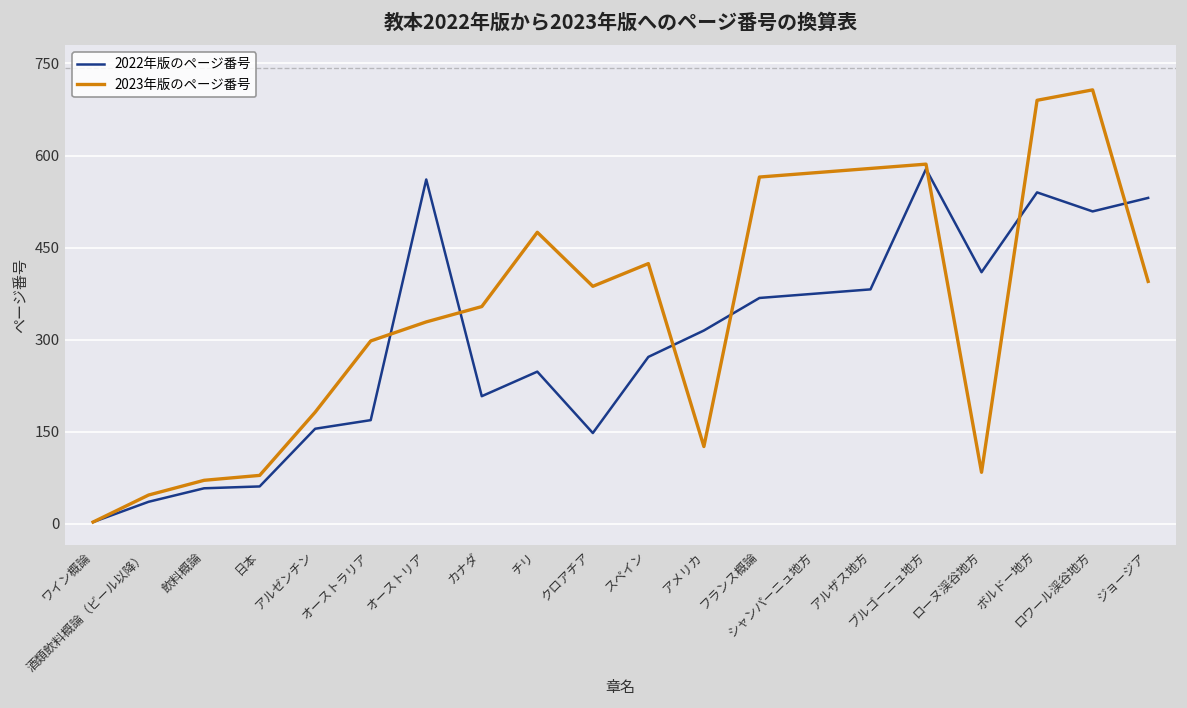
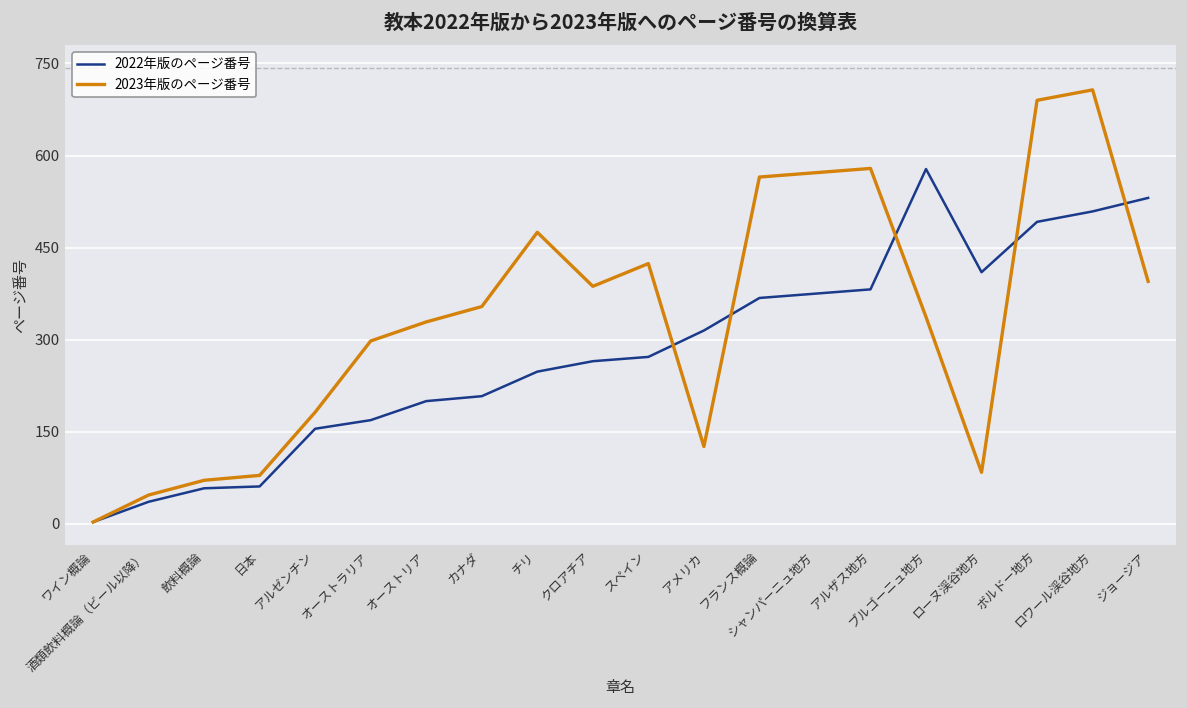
  {
    "2022年版のページ番号": {
      "酒類飲料概論（ビール以降）": 40,
      "飲料概論": 60,
      "日本": 60,
      "アルゼンチン": 160,
      "オーストラリア": 170,
-     "オーストリア": 560,
+     "オーストリア": 200,
      "カナダ": 210,
      "チリ": 250,
-     "クロアチア": 150,
+     "クロアチア": 270,
      "スペイン": 270,
      "アメリカ": 320,
      "フランス概論": 370,
      "シャンパーニュ地方": 380,
      "アルザス地方": 380,
      "ブルゴーニュ地方": 580,
      "ローヌ渓谷地方": 410,
-     "ボルドー地方": 540,
+     "ボルドー地方": 490,
      "ロワール渓谷地方": 510,
      "ジョージア": 530
    },
    "2023年版のページ番号": {
      "酒類飲料概論（ビール以降）": 50,
      "飲料概論": 70,
      "日本": 80,
      "アルゼンチン": 180,
      "オーストラリア": 300,
      "オーストリア": 330,
      "カナダ": 350,
      "チリ": 480,
      "クロアチア": 390,
      "スペイン": 420,
      "アメリカ": 130,
      "フランス概論": 570,
      "シャンパーニュ地方": 570,
      "アルザス地方": 580,
-     "ブルゴーニュ地方": 590,
+     "ブルゴーニュ地方": 340,
      "ローヌ渓谷地方": 80,
      "ボルドー地方": 690,
      "ロワール渓谷地方": 710,
      "ジョージア": 400
    }
  }
